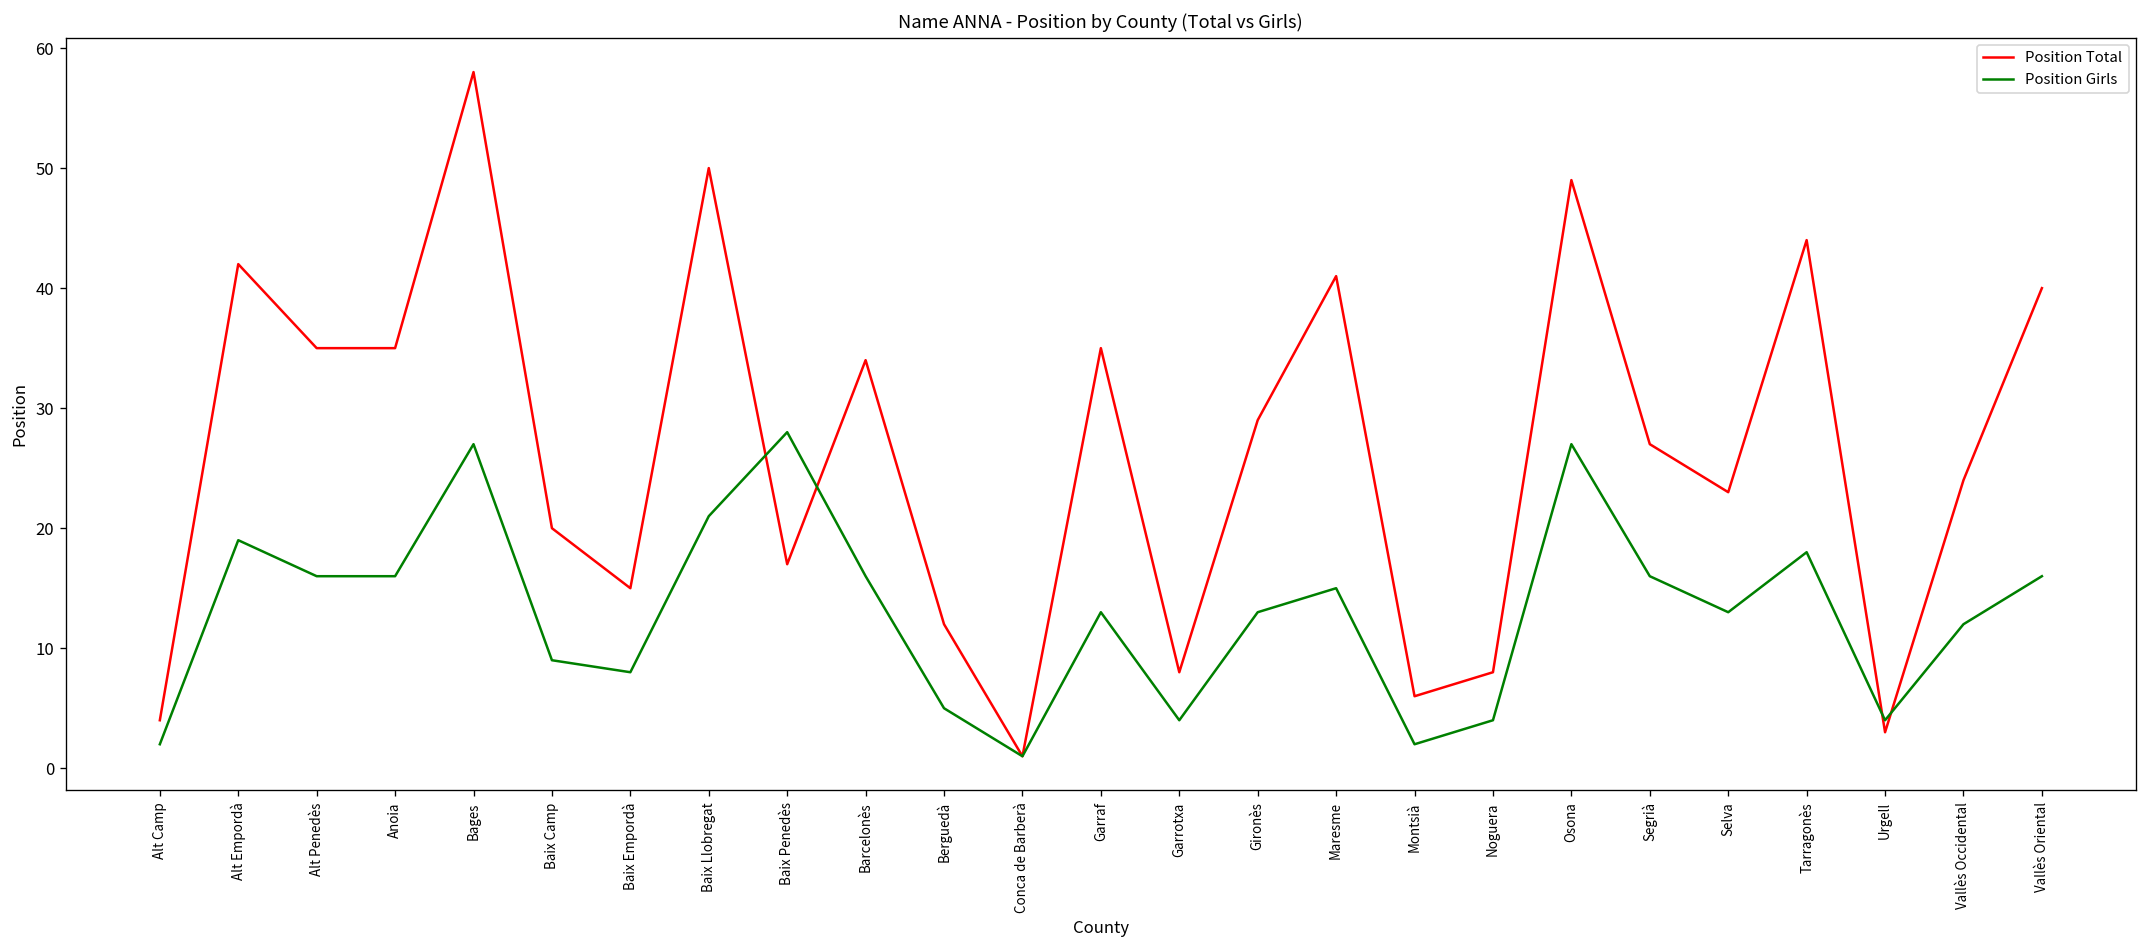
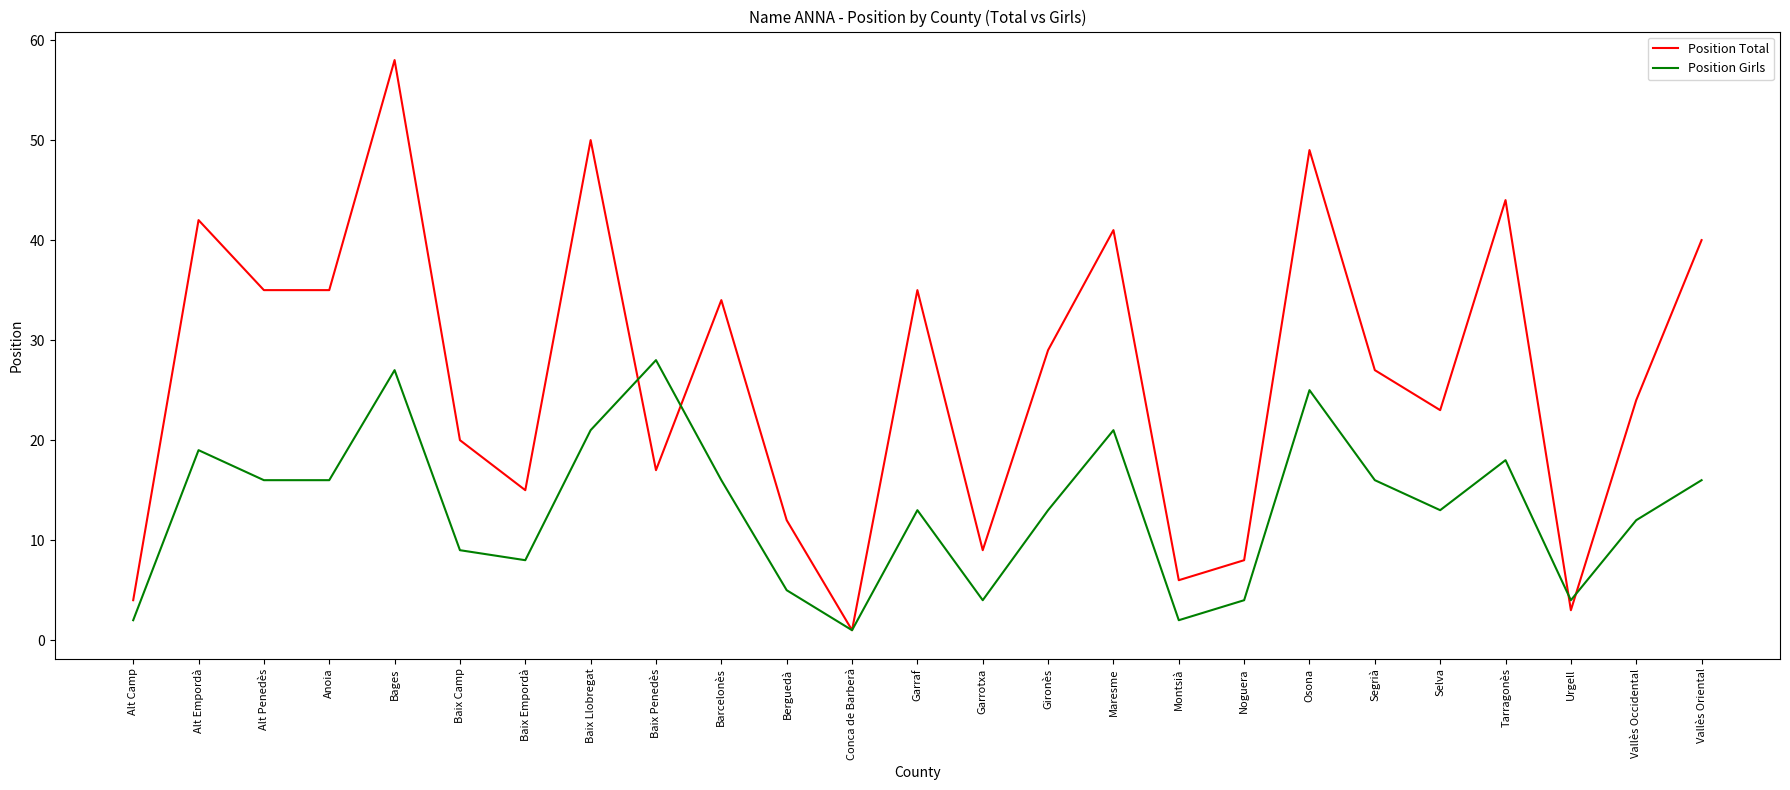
  {
    "Position Total": {
      "Alt Camp": 4,
      "Alt Empordà": 42,
      "Alt Penedès": 35,
      "Anoia": 35,
      "Bages": 58,
      "Baix Camp": 20,
      "Baix Empordà": 15,
      "Baix Llobregat": 50,
      "Baix Penedès": 17,
      "Barcelonès": 34,
      "Berguedà": 12,
      "Garraf": 35,
-     "Garrotxa": 8,
+     "Garrotxa": 9,
      "Gironès": 29,
      "Maresme": 41,
      "Montsià": 6,
      "Noguera": 8,
      "Osona": 49,
      "Segrià": 27,
      "Selva": 23,
      "Tarragonès": 44,
      "Urgell": 3,
      "Vallès Occidental": 24,
      "Vallès Oriental": 40
    },
    "Position Girls": {
      "Alt Camp": 2,
      "Alt Empordà": 19,
      "Alt Penedès": 16,
      "Anoia": 16,
      "Bages": 27,
      "Baix Camp": 9,
      "Baix Empordà": 8,
      "Baix Llobregat": 21,
      "Baix Penedès": 28,
      "Barcelonès": 16,
      "Berguedà": 5,
      "Garraf": 13,
      "Garrotxa": 4,
      "Gironès": 13,
-     "Maresme": 15,
+     "Maresme": 21,
      "Montsià": 2,
      "Noguera": 4,
-     "Osona": 27,
+     "Osona": 25,
      "Segrià": 16,
      "Selva": 13,
      "Tarragonès": 18,
      "Urgell": 4,
      "Vallès Occidental": 12,
      "Vallès Oriental": 16
    }
  }
